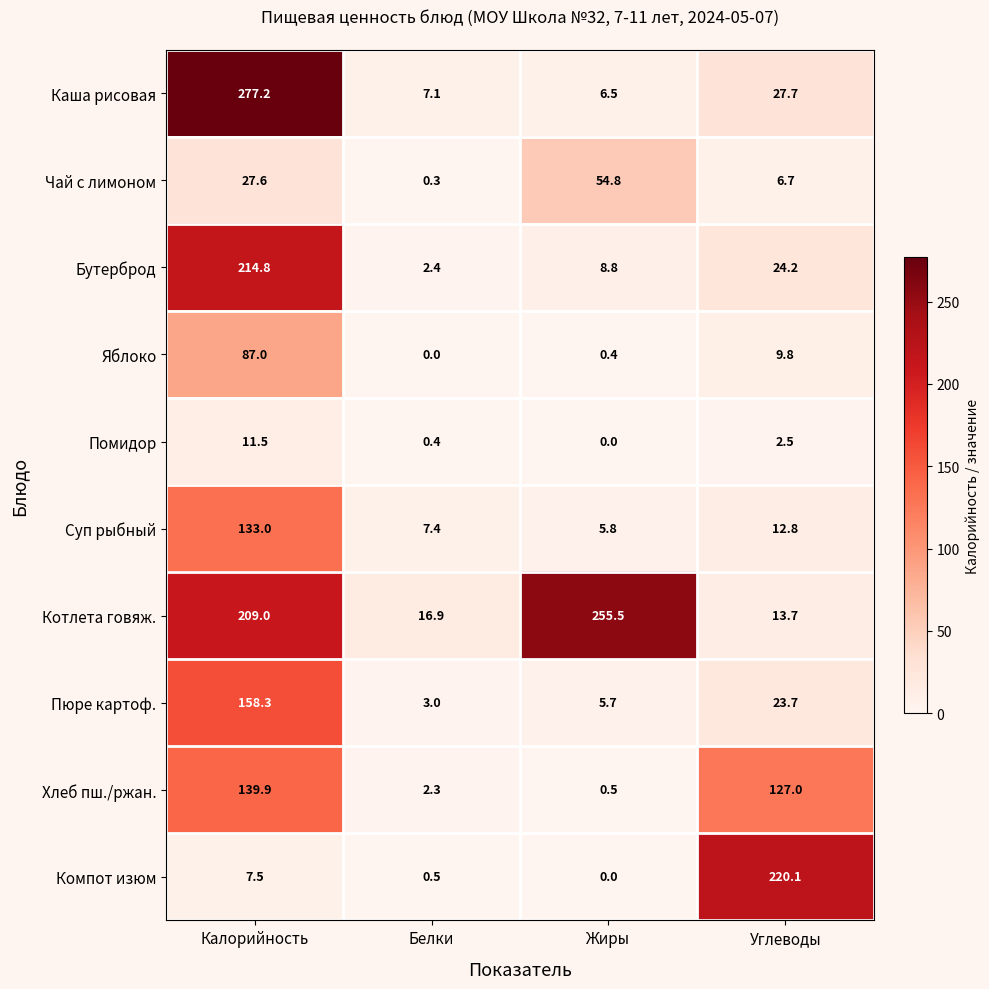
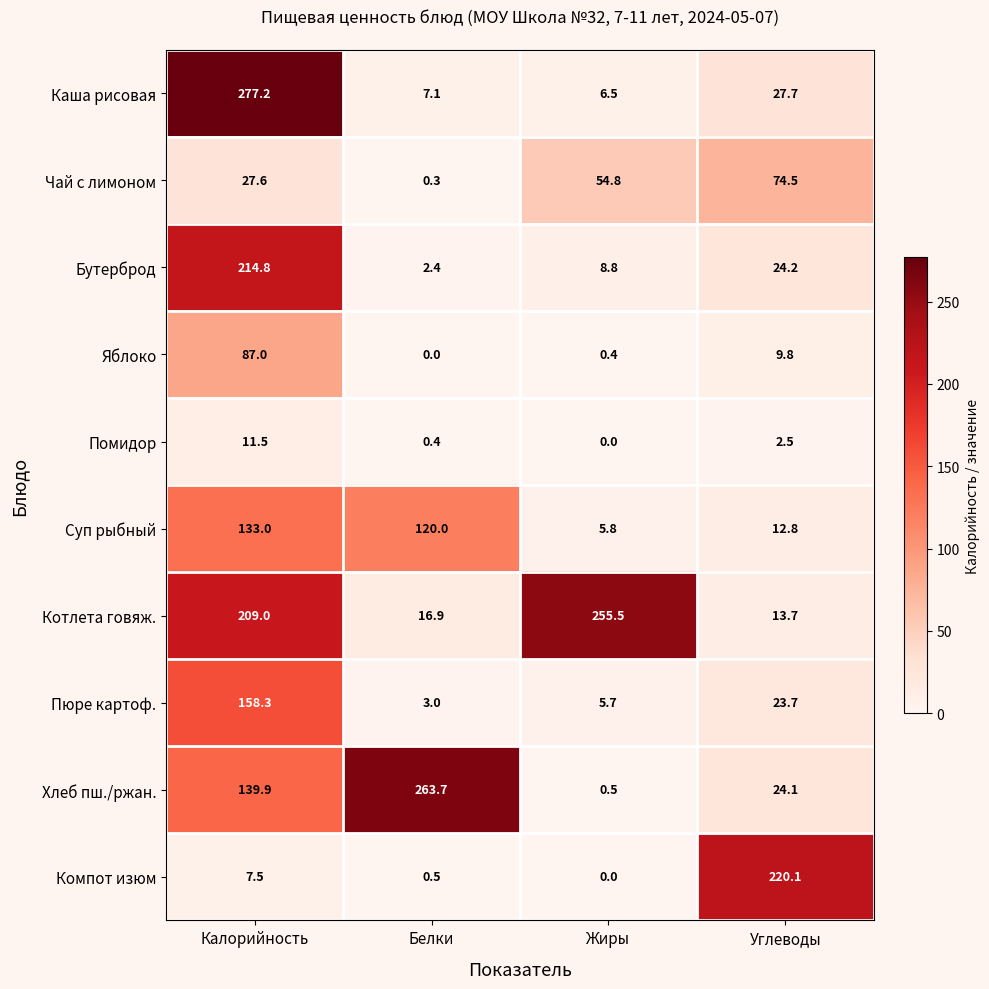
  {
    "Каша рисовая": {
      "Калорийность": 277.2,
      "Белки": 7.1,
      "Жиры": 6.5,
      "Углеводы": 27.7
    },
    "Чай с лимоном": {
      "Калорийность": 27.6,
      "Белки": 0.3,
      "Жиры": 54.8,
-     "Углеводы": 6.7
+     "Углеводы": 74.5
    },
    "Бутерброд": {
      "Калорийность": 214.8,
      "Белки": 2.4,
      "Жиры": 8.8,
      "Углеводы": 24.2
    },
    "Яблоко": {
      "Калорийность": 87.0,
      "Белки": 0.0,
      "Жиры": 0.4,
      "Углеводы": 9.8
    },
    "Помидор": {
      "Калорийность": 11.5,
      "Белки": 0.4,
      "Жиры": 0.0,
      "Углеводы": 2.5
    },
    "Суп рыбный": {
      "Калорийность": 133.0,
-     "Белки": 7.4,
+     "Белки": 120.0,
      "Жиры": 5.8,
      "Углеводы": 12.8
    },
    "Котлета говяж.": {
      "Калорийность": 209.0,
      "Белки": 16.9,
      "Жиры": 255.5,
      "Углеводы": 13.7
    },
    "Пюре картоф.": {
      "Калорийность": 158.3,
      "Белки": 3.0,
      "Жиры": 5.7,
      "Углеводы": 23.7
    },
    "Хлеб пш./ржан.": {
      "Калорийность": 139.9,
-     "Белки": 2.3,
+     "Белки": 263.7,
      "Жиры": 0.5,
-     "Углеводы": 127.0
+     "Углеводы": 24.1
    },
    "Компот изюм": {
      "Калорийность": 7.5,
      "Белки": 0.5,
      "Жиры": 0.0,
      "Углеводы": 220.1
    }
  }
